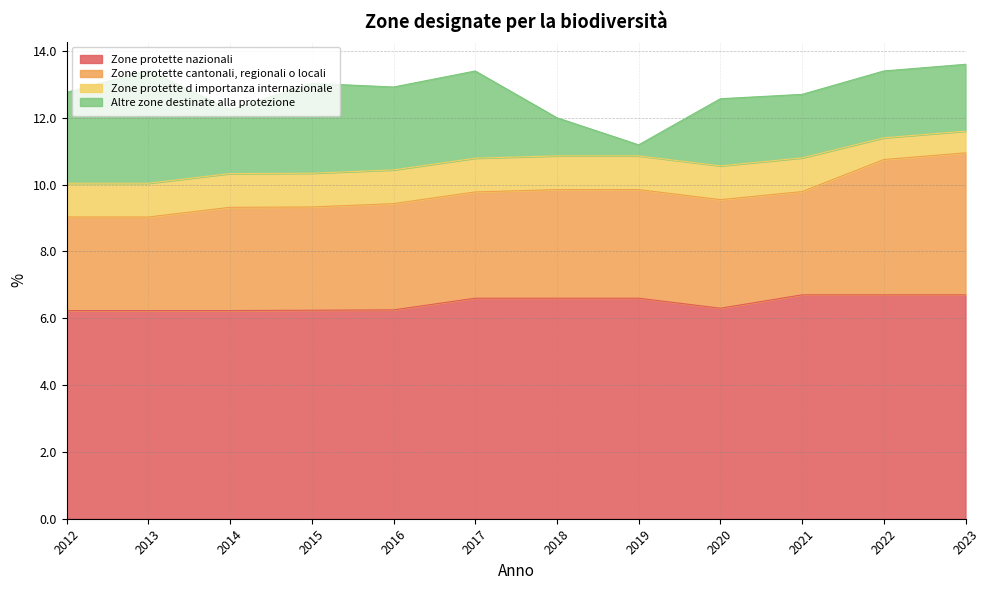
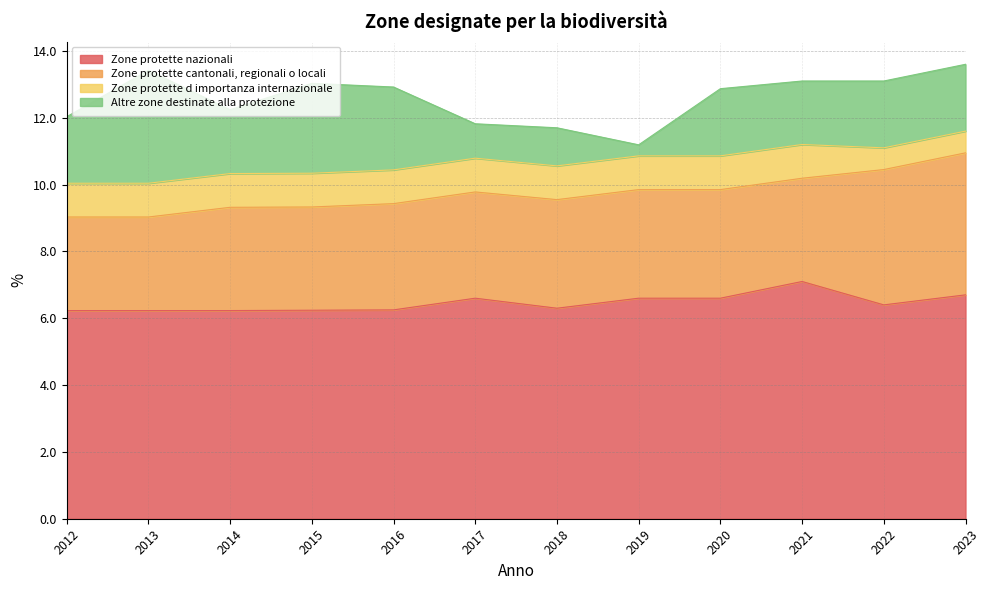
  {
    "Zone protette nazionali": {
      "2012": 6.2,
      "2013": 6.2,
      "2014": 6.2,
      "2015": 6.2,
      "2016": 6.3,
      "2017": 6.6,
-     "2018": 6.6,
+     "2018": 6.3,
      "2019": 6.6,
-     "2020": 6.3,
-     "2021": 6.7,
-     "2022": 6.7,
+     "2020": 6.6,
+     "2021": 7.1,
+     "2022": 6.4,
      "2023": 6.7
    },
    "Altre zone destinate alla protezione": {
-     "2012": 2.7,
+     "2012": 2.0,
      "2016": 2.5,
-     "2017": 2.6,
+     "2017": 1.0,
      "2018": 1.1,
      "2019": 0.3,
      "2020": 2.0,
      "2021": 1.9,
      "2022": 2.0,
      "2023": 2.0
    }
  }
